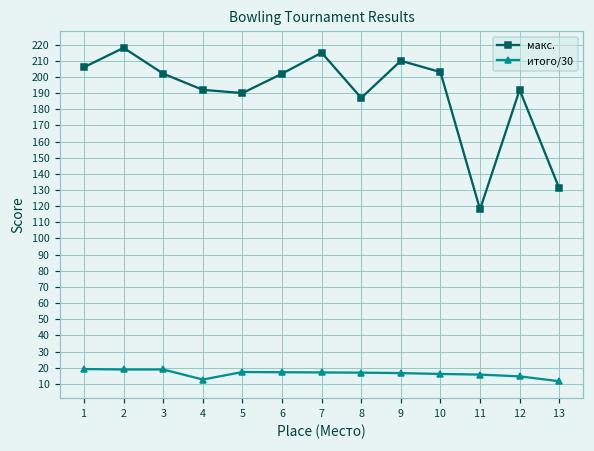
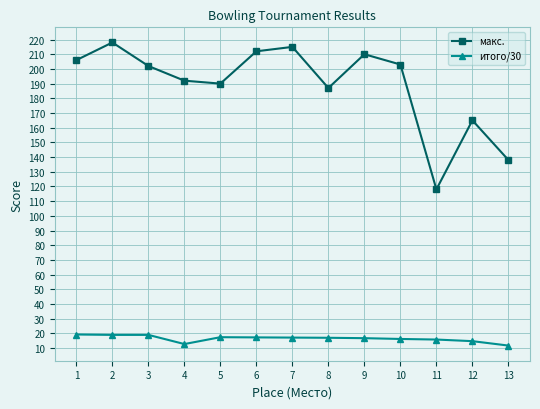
  {
    "макс.": {
      "1": 206,
      "2": 218,
      "3": 202,
      "4": 192,
      "5": 190,
-     "6": 202,
+     "6": 212,
      "7": 215,
      "8": 187,
      "9": 210,
      "10": 203,
      "11": 118,
-     "12": 192,
-     "13": 131
+     "12": 165,
+     "13": 138
    },
    "итого/30": {
      "1": 19,
      "2": 19,
      "3": 19,
      "4": 13,
      "5": 17,
      "6": 17,
      "7": 17,
      "8": 17,
      "9": 17,
      "10": 16,
      "11": 16,
      "12": 15,
      "13": 12
    }
  }
